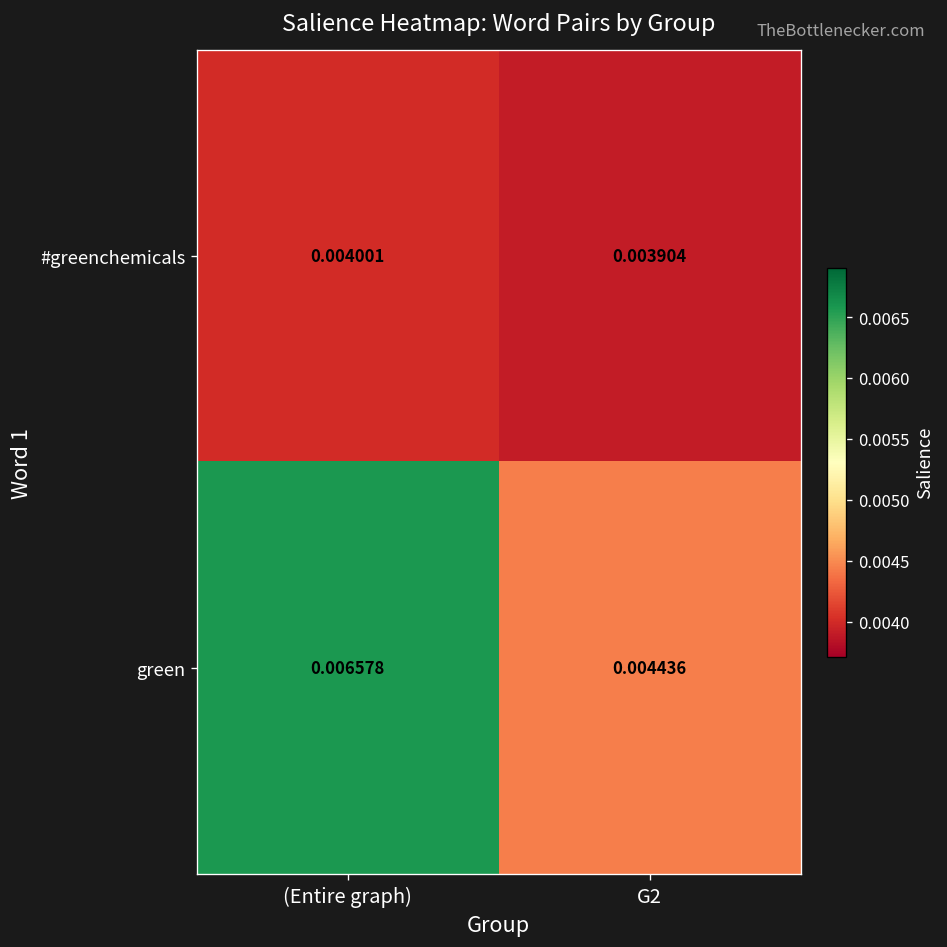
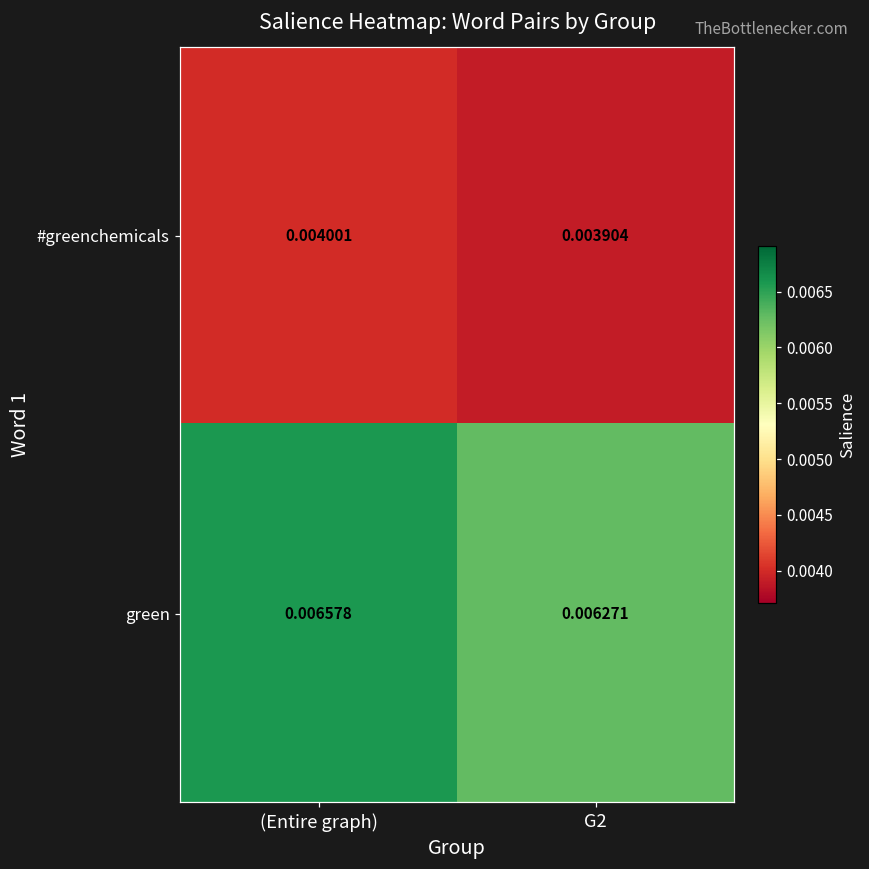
  {
    "#greenchemicals": {
      "(Entire graph)": 0.004001,
      "G2": 0.003904
    },
    "green": {
      "(Entire graph)": 0.006578,
-     "G2": 0.004436
+     "G2": 0.006271
    }
  }
